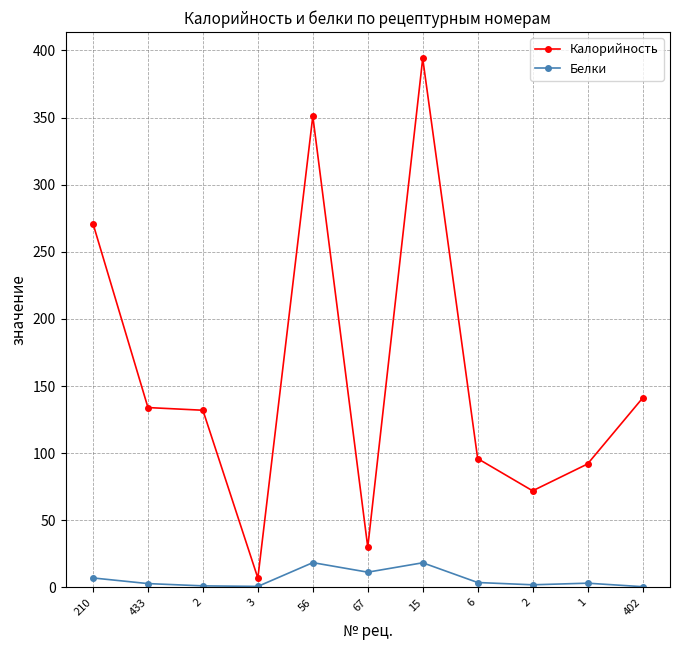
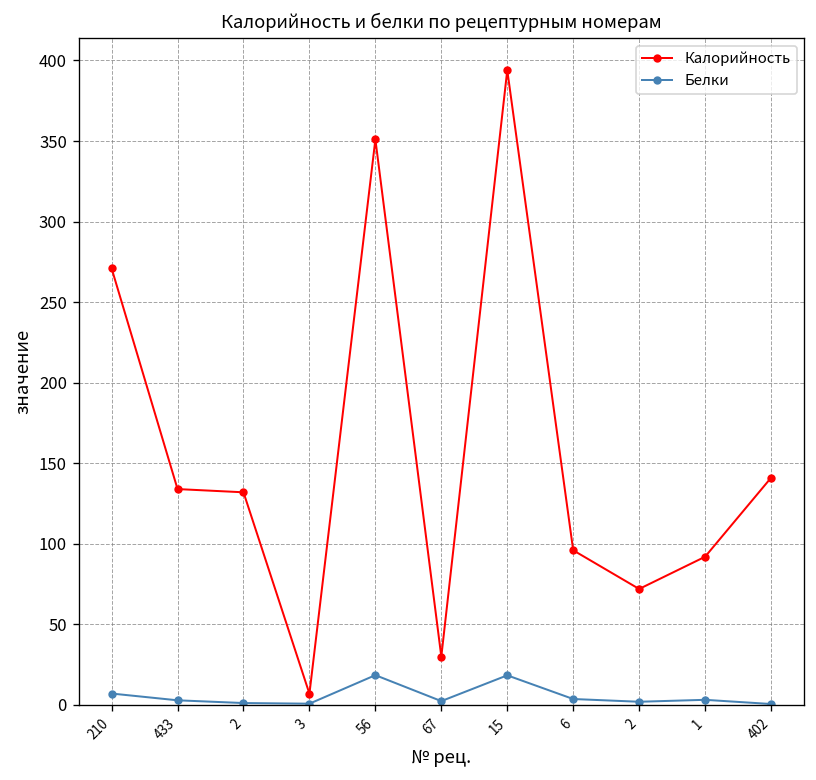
  {
    "Калорийность": {
      "210": 271,
      "433": 134,
      "3": 7,
      "56": 351,
      "67": 30,
      "15": 394,
      "6": 96,
      "1": 92,
      "402": 141
    },
    "Белки": {
      "210": 7,
      "433": 3,
      "3": 1,
      "56": 19,
-     "67": 11,
+     "67": 2,
      "15": 18,
      "6": 4,
      "1": 3,
      "402": 1
    }
  }
